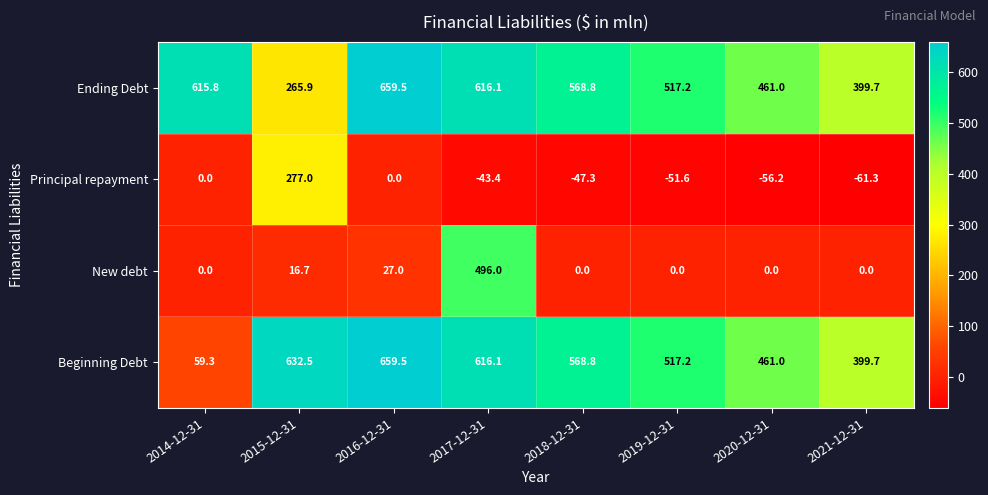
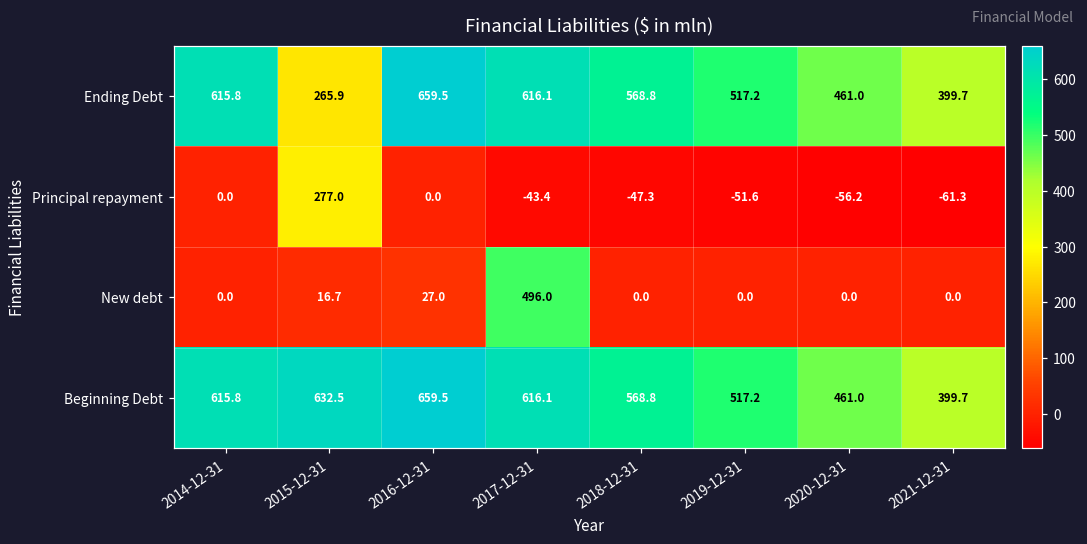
  {
    "Ending Debt": {
      "2014-12-31": 615.8,
      "2015-12-31": 265.9,
      "2016-12-31": 659.5,
      "2017-12-31": 616.1,
      "2018-12-31": 568.8,
      "2019-12-31": 517.2,
      "2020-12-31": 461.0,
      "2021-12-31": 399.7
    },
    "Principal repayment": {
      "2014-12-31": 0.0,
      "2015-12-31": 277.0,
      "2016-12-31": 0.0,
      "2017-12-31": -43.4,
      "2018-12-31": -47.3,
      "2019-12-31": -51.6,
      "2020-12-31": -56.2,
      "2021-12-31": -61.3
    },
    "New debt": {
      "2014-12-31": 0.0,
      "2015-12-31": 16.7,
      "2016-12-31": 27.0,
      "2017-12-31": 496.0,
      "2018-12-31": 0.0,
      "2019-12-31": 0.0,
      "2020-12-31": 0.0,
      "2021-12-31": 0.0
    },
    "Beginning Debt": {
-     "2014-12-31": 59.3,
+     "2014-12-31": 615.8,
      "2015-12-31": 632.5,
      "2016-12-31": 659.5,
      "2017-12-31": 616.1,
      "2018-12-31": 568.8,
      "2019-12-31": 517.2,
      "2020-12-31": 461.0,
      "2021-12-31": 399.7
    }
  }
